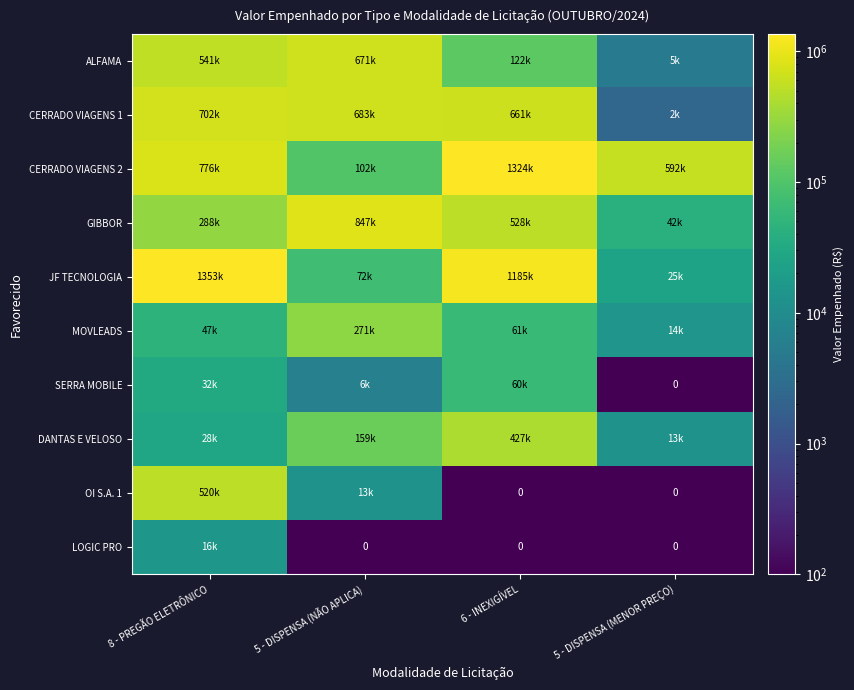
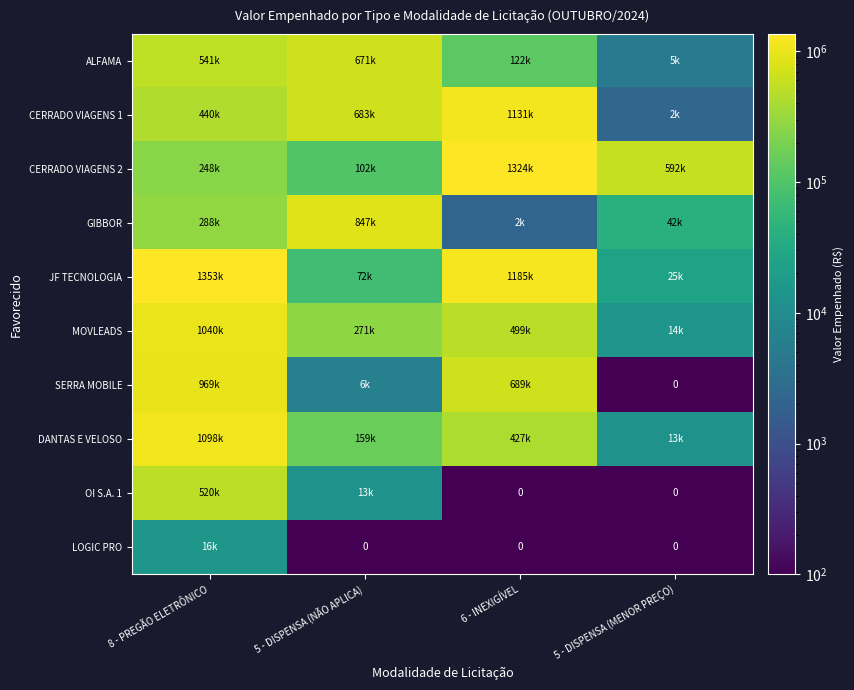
  {
    "ALFAMA": {
      "8 - PREGÃO ELETRÔNICO": "541k",
      "5 - DISPENSA (NÃO APLICA)": "671k",
      "6 - INEXIGÍVEL": "122k",
      "5 - DISPENSA (MENOR PREÇO)": "5k"
    },
    "CERRADO VIAGENS 1": {
-     "8 - PREGÃO ELETRÔNICO": "702k",
+     "8 - PREGÃO ELETRÔNICO": "440k",
      "5 - DISPENSA (NÃO APLICA)": "683k",
-     "6 - INEXIGÍVEL": "661k",
+     "6 - INEXIGÍVEL": "1131k",
      "5 - DISPENSA (MENOR PREÇO)": "2k"
    },
    "CERRADO VIAGENS 2": {
-     "8 - PREGÃO ELETRÔNICO": "776k",
+     "8 - PREGÃO ELETRÔNICO": "248k",
      "5 - DISPENSA (NÃO APLICA)": "102k",
      "6 - INEXIGÍVEL": "1324k",
      "5 - DISPENSA (MENOR PREÇO)": "592k"
    },
    "GIBBOR": {
      "8 - PREGÃO ELETRÔNICO": "288k",
      "5 - DISPENSA (NÃO APLICA)": "847k",
-     "6 - INEXIGÍVEL": "528k",
+     "6 - INEXIGÍVEL": "2k",
      "5 - DISPENSA (MENOR PREÇO)": "42k"
    },
    "JF TECNOLOGIA": {
      "8 - PREGÃO ELETRÔNICO": "1353k",
      "5 - DISPENSA (NÃO APLICA)": "72k",
      "6 - INEXIGÍVEL": "1185k",
      "5 - DISPENSA (MENOR PREÇO)": "25k"
    },
    "MOVLEADS": {
-     "8 - PREGÃO ELETRÔNICO": "47k",
+     "8 - PREGÃO ELETRÔNICO": "1040k",
      "5 - DISPENSA (NÃO APLICA)": "271k",
-     "6 - INEXIGÍVEL": "61k",
+     "6 - INEXIGÍVEL": "499k",
      "5 - DISPENSA (MENOR PREÇO)": "14k"
    },
    "SERRA MOBILE": {
-     "8 - PREGÃO ELETRÔNICO": "32k",
+     "8 - PREGÃO ELETRÔNICO": "969k",
      "5 - DISPENSA (NÃO APLICA)": "6k",
-     "6 - INEXIGÍVEL": "60k",
+     "6 - INEXIGÍVEL": "689k",
      "5 - DISPENSA (MENOR PREÇO)": "0"
    },
    "DANTAS E VELOSO": {
-     "8 - PREGÃO ELETRÔNICO": "28k",
+     "8 - PREGÃO ELETRÔNICO": "1098k",
      "5 - DISPENSA (NÃO APLICA)": "159k",
      "6 - INEXIGÍVEL": "427k",
      "5 - DISPENSA (MENOR PREÇO)": "13k"
    },
    "OI S.A. 1": {
      "8 - PREGÃO ELETRÔNICO": "520k",
      "5 - DISPENSA (NÃO APLICA)": "13k",
      "6 - INEXIGÍVEL": "0",
      "5 - DISPENSA (MENOR PREÇO)": "0"
    },
    "LOGIC PRO": {
      "8 - PREGÃO ELETRÔNICO": "16k",
      "5 - DISPENSA (NÃO APLICA)": "0",
      "6 - INEXIGÍVEL": "0",
      "5 - DISPENSA (MENOR PREÇO)": "0"
    }
  }
